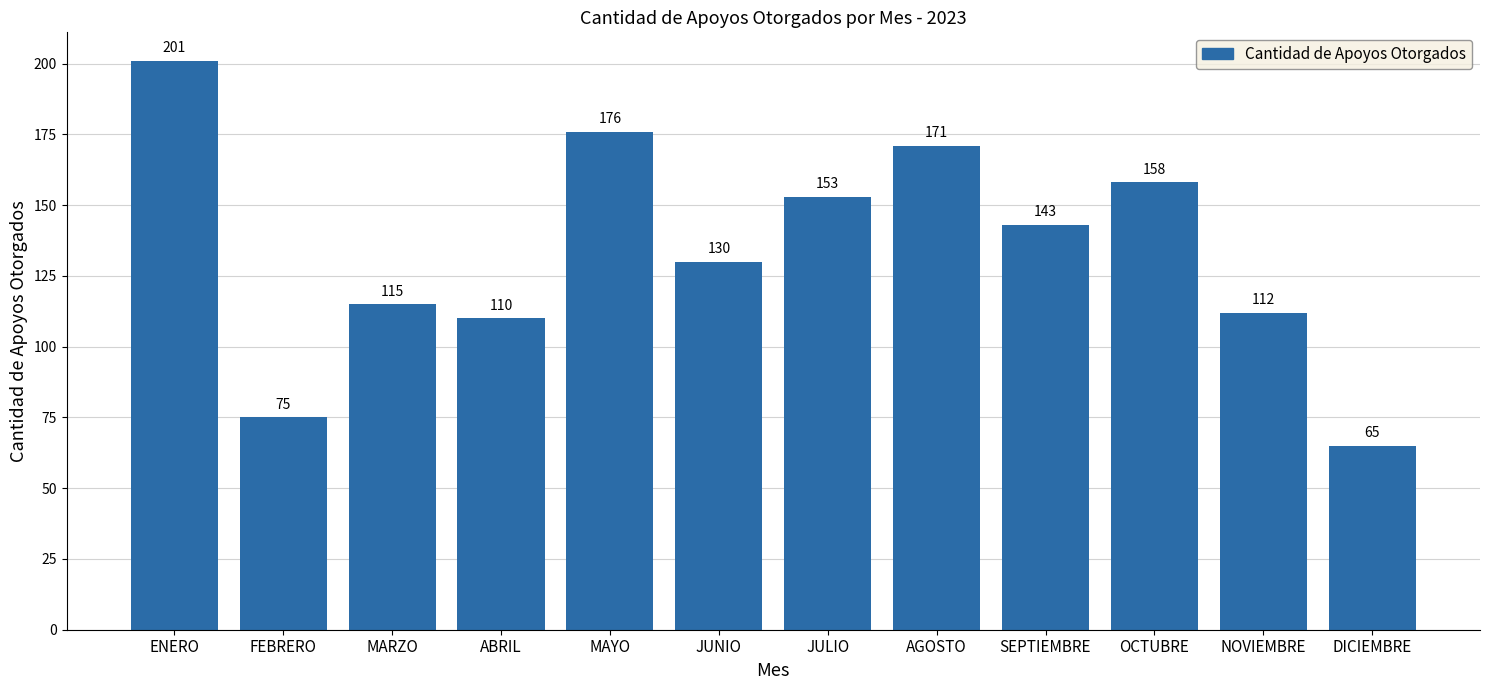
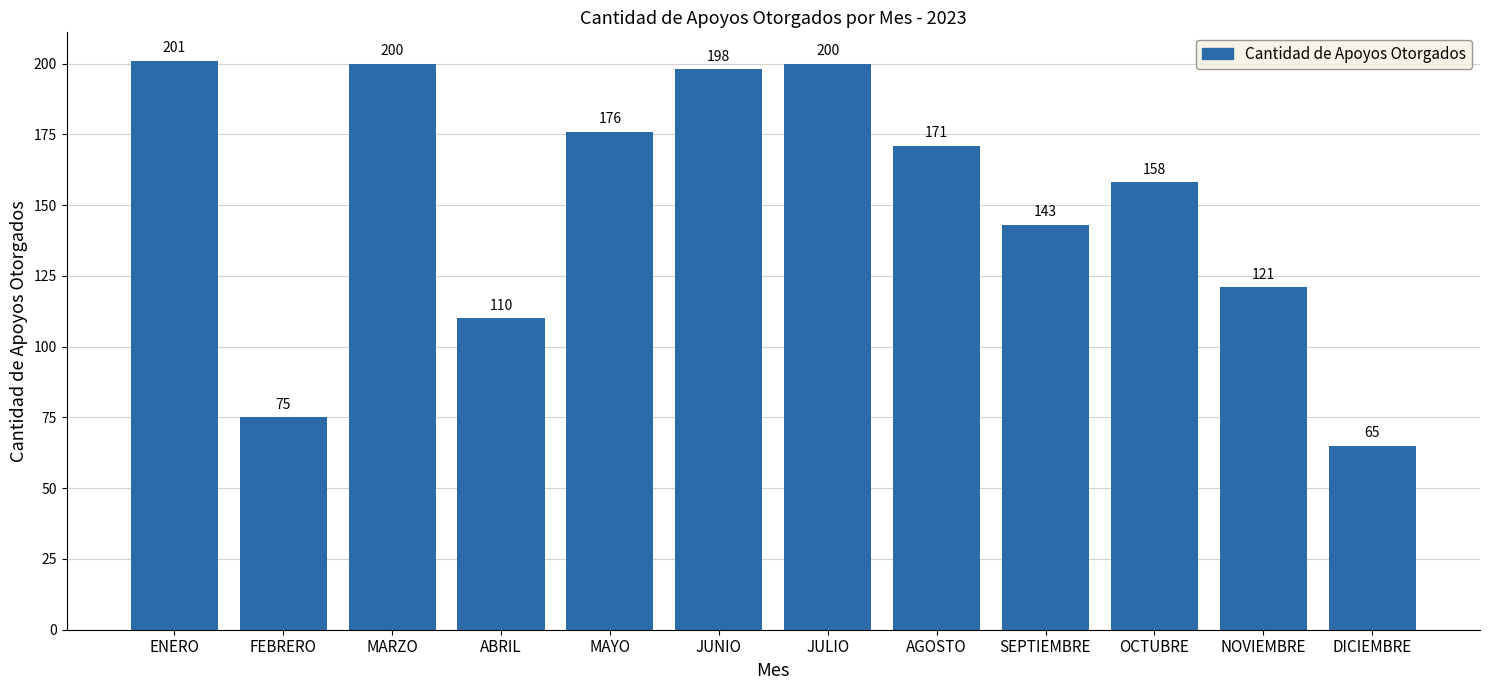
  {
    "ENERO": 201,
    "FEBRERO": 75,
-   "MARZO": 115,
+   "MARZO": 200,
    "ABRIL": 110,
    "MAYO": 176,
-   "JUNIO": 130,
-   "JULIO": 153,
+   "JUNIO": 198,
+   "JULIO": 200,
    "AGOSTO": 171,
    "SEPTIEMBRE": 143,
    "OCTUBRE": 158,
-   "NOVIEMBRE": 112,
+   "NOVIEMBRE": 121,
    "DICIEMBRE": 65
  }
